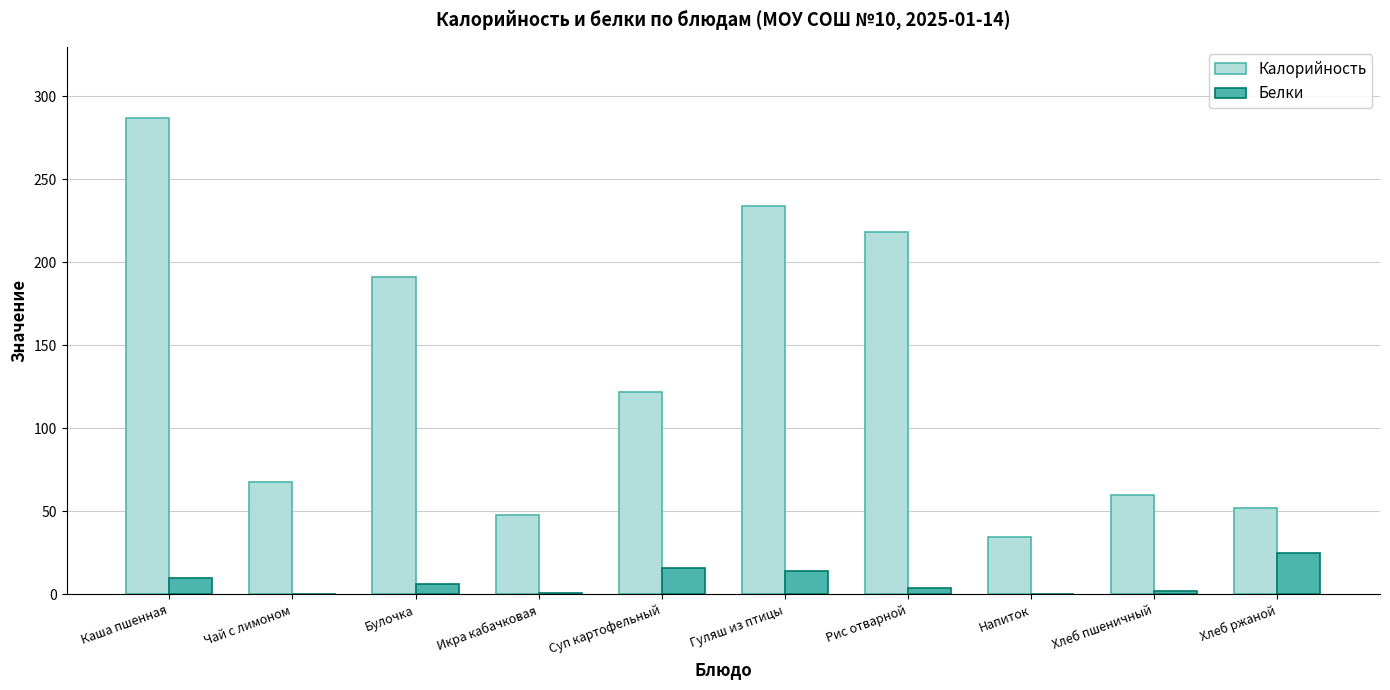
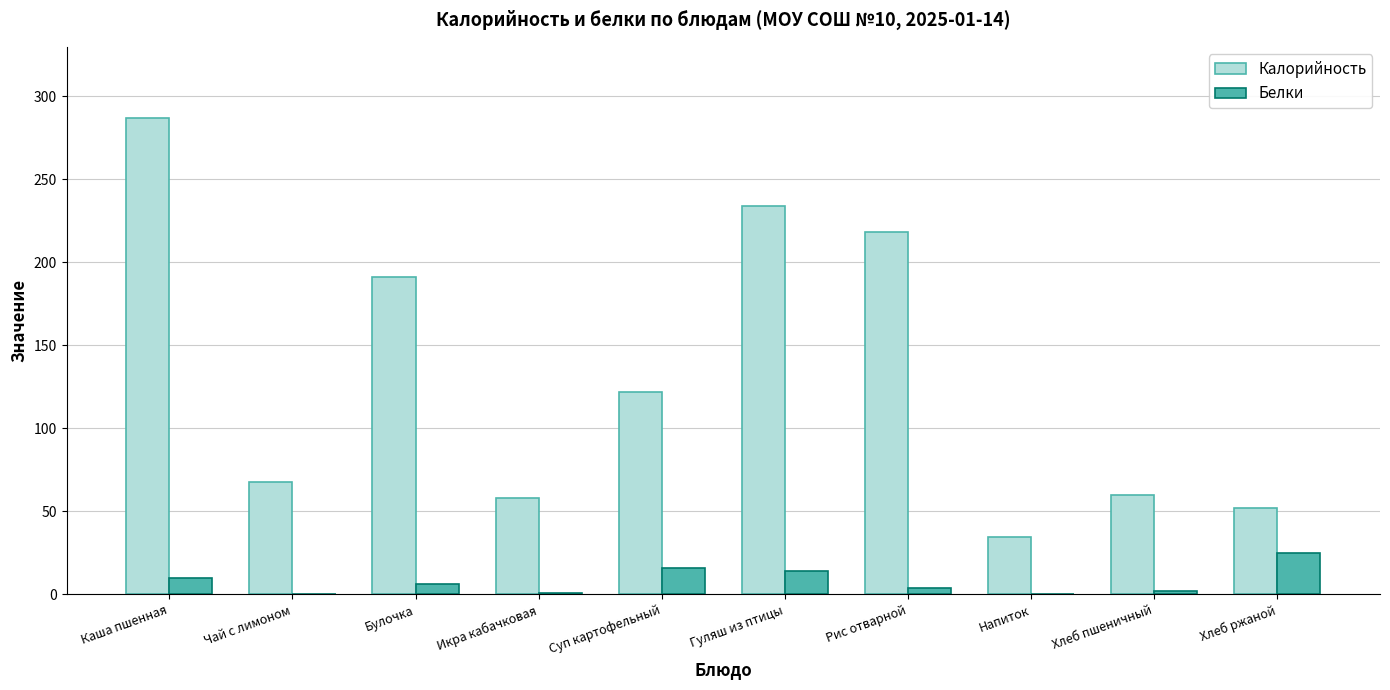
  {
    "Калорийность": {
      "Каша пшенная": 287,
      "Чай с лимоном": 68,
      "Булочка": 191,
-     "Икра кабачковая": 48,
+     "Икра кабачковая": 58,
      "Суп картофельный": 122,
      "Гуляш из птицы": 234,
      "Рис отварной": 218,
      "Напиток": 34,
      "Хлеб пшеничный": 60,
      "Хлеб ржаной": 52
    },
    "Белки": {
      "Каша пшенная": 10,
      "Булочка": 7,
      "Суп картофельный": 16,
      "Гуляш из птицы": 14,
      "Рис отварной": 4,
      "Хлеб пшеничный": 2,
      "Хлеб ржаной": 25
    }
  }
